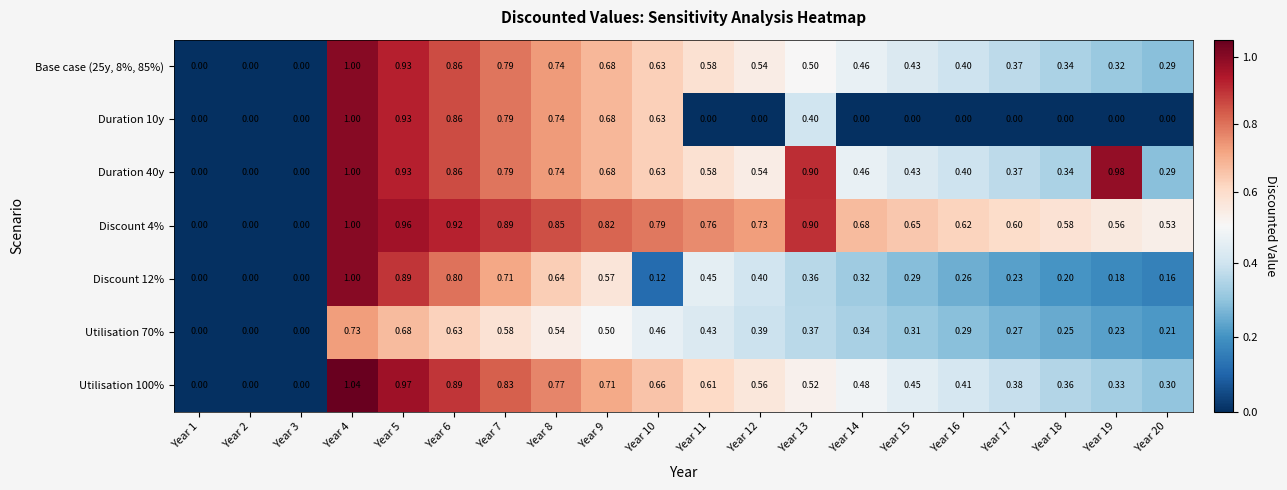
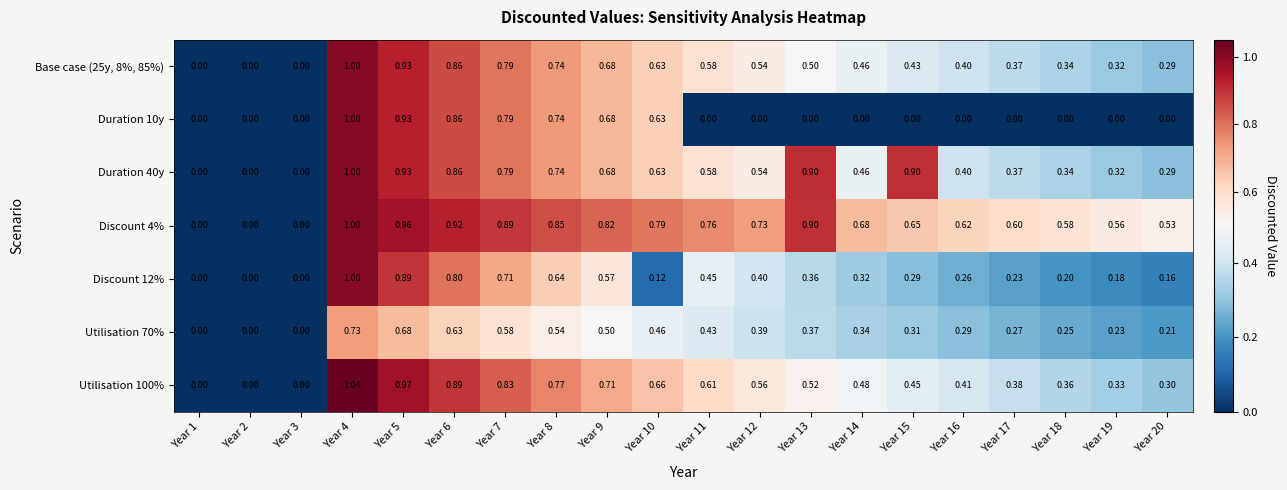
  {
    "Base case (25y, 8%, 85%)": {
      "Year 1": 0.00,
      "Year 2": 0.00,
      "Year 3": 0.00,
      "Year 4": 1.00,
      "Year 5": 0.93,
      "Year 6": 0.86,
      "Year 7": 0.79,
      "Year 8": 0.74,
      "Year 9": 0.68,
      "Year 10": 0.63,
      "Year 11": 0.58,
      "Year 12": 0.54,
      "Year 13": 0.50,
      "Year 14": 0.46,
      "Year 15": 0.43,
      "Year 16": 0.40,
      "Year 17": 0.37,
      "Year 18": 0.34,
      "Year 19": 0.32,
      "Year 20": 0.29
    },
    "Duration 10y": {
      "Year 1": 0.00,
      "Year 2": 0.00,
      "Year 3": 0.00,
      "Year 4": 1.00,
      "Year 5": 0.93,
      "Year 6": 0.86,
      "Year 7": 0.79,
      "Year 8": 0.74,
      "Year 9": 0.68,
      "Year 10": 0.63,
      "Year 11": 0.00,
      "Year 12": 0.00,
-     "Year 13": 0.40,
+     "Year 13": 0.00,
      "Year 14": 0.00,
      "Year 15": 0.00,
      "Year 16": 0.00,
      "Year 17": 0.00,
      "Year 18": 0.00,
      "Year 19": 0.00,
      "Year 20": 0.00
    },
    "Duration 40y": {
      "Year 1": 0.00,
      "Year 2": 0.00,
      "Year 3": 0.00,
      "Year 4": 1.00,
      "Year 5": 0.93,
      "Year 6": 0.86,
      "Year 7": 0.79,
      "Year 8": 0.74,
      "Year 9": 0.68,
      "Year 10": 0.63,
      "Year 11": 0.58,
      "Year 12": 0.54,
      "Year 13": 0.90,
      "Year 14": 0.46,
-     "Year 15": 0.43,
+     "Year 15": 0.90,
      "Year 16": 0.40,
      "Year 17": 0.37,
      "Year 18": 0.34,
-     "Year 19": 0.98,
+     "Year 19": 0.32,
      "Year 20": 0.29
    },
    "Discount 4%": {
      "Year 1": 0.00,
      "Year 2": 0.00,
      "Year 3": 0.00,
      "Year 4": 1.00,
      "Year 5": 0.96,
      "Year 6": 0.92,
      "Year 7": 0.89,
      "Year 8": 0.85,
      "Year 9": 0.82,
      "Year 10": 0.79,
      "Year 11": 0.76,
      "Year 12": 0.73,
      "Year 13": 0.90,
      "Year 14": 0.68,
      "Year 15": 0.65,
      "Year 16": 0.62,
      "Year 17": 0.60,
      "Year 18": 0.58,
      "Year 19": 0.56,
      "Year 20": 0.53
    },
    "Discount 12%": {
      "Year 1": 0.00,
      "Year 2": 0.00,
      "Year 3": 0.00,
      "Year 4": 1.00,
      "Year 5": 0.89,
      "Year 6": 0.80,
      "Year 7": 0.71,
      "Year 8": 0.64,
      "Year 9": 0.57,
      "Year 10": 0.12,
      "Year 11": 0.45,
      "Year 12": 0.40,
      "Year 13": 0.36,
      "Year 14": 0.32,
      "Year 15": 0.29,
      "Year 16": 0.26,
      "Year 17": 0.23,
      "Year 18": 0.20,
      "Year 19": 0.18,
      "Year 20": 0.16
    },
    "Utilisation 70%": {
      "Year 1": 0.00,
      "Year 2": 0.00,
      "Year 3": 0.00,
      "Year 4": 0.73,
      "Year 5": 0.68,
      "Year 6": 0.63,
      "Year 7": 0.58,
      "Year 8": 0.54,
      "Year 9": 0.50,
      "Year 10": 0.46,
      "Year 11": 0.43,
      "Year 12": 0.39,
      "Year 13": 0.37,
      "Year 14": 0.34,
      "Year 15": 0.31,
      "Year 16": 0.29,
      "Year 17": 0.27,
      "Year 18": 0.25,
      "Year 19": 0.23,
      "Year 20": 0.21
    },
    "Utilisation 100%": {
      "Year 1": 0.00,
      "Year 2": 0.00,
      "Year 3": 0.00,
      "Year 4": 1.04,
      "Year 5": 0.97,
      "Year 6": 0.89,
      "Year 7": 0.83,
      "Year 8": 0.77,
      "Year 9": 0.71,
      "Year 10": 0.66,
      "Year 11": 0.61,
      "Year 12": 0.56,
      "Year 13": 0.52,
      "Year 14": 0.48,
      "Year 15": 0.45,
      "Year 16": 0.41,
      "Year 17": 0.38,
      "Year 18": 0.36,
      "Year 19": 0.33,
      "Year 20": 0.30
    }
  }
